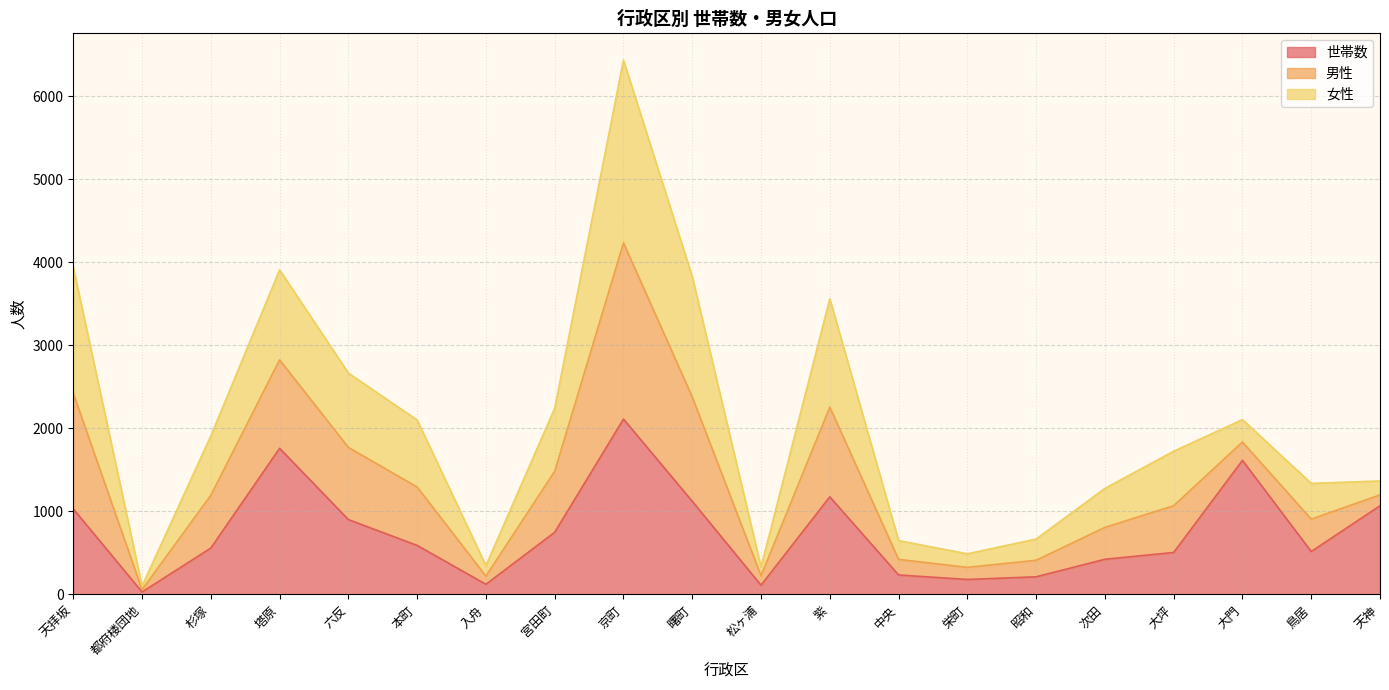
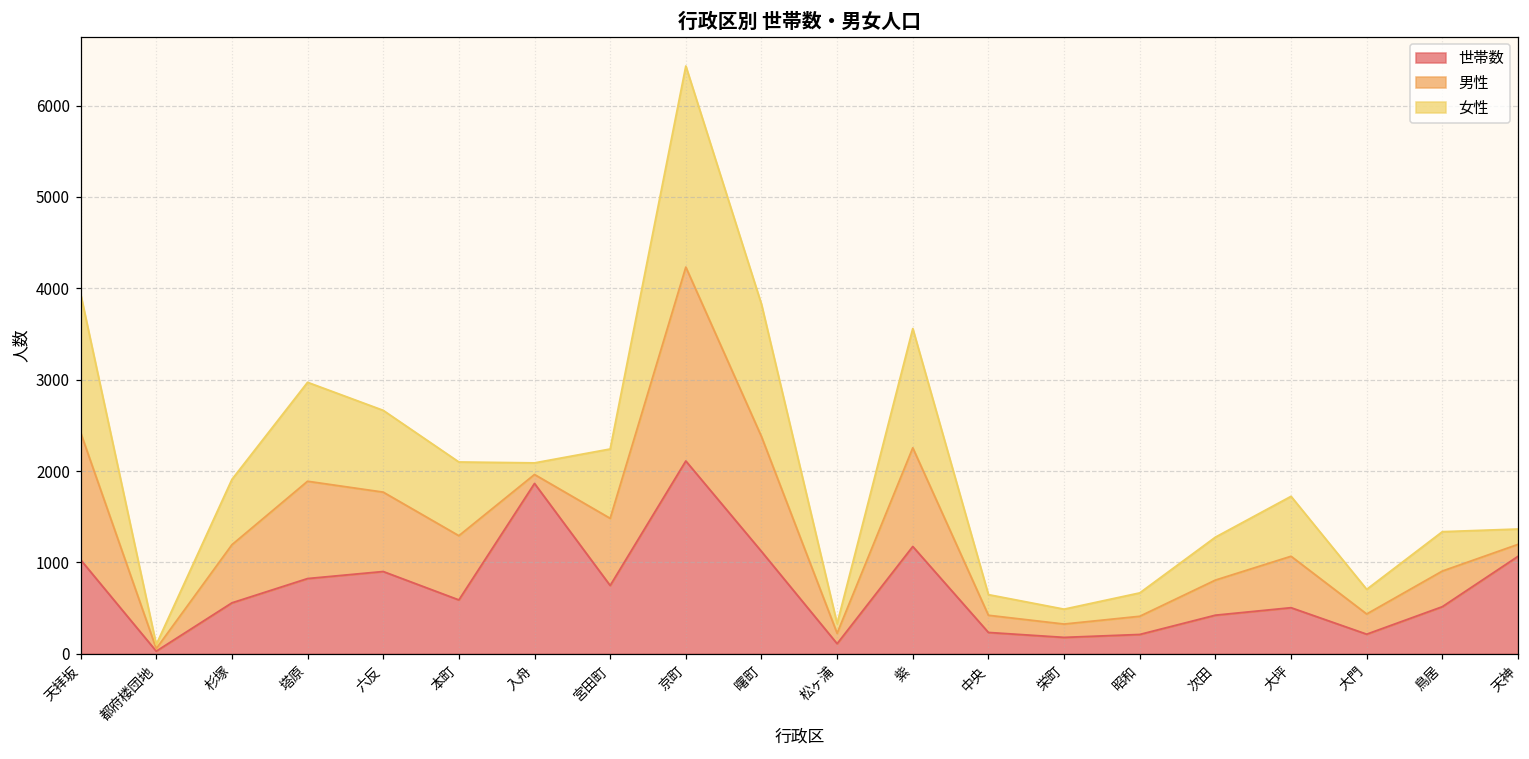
  {
    "世帯数": {
      "天拝坂": 1000,
      "杉塚": 600,
-     "塔原": 1800,
+     "塔原": 800,
      "六反": 900,
      "本町": 600,
-     "入舟": 100,
+     "入舟": 1900,
      "宮田町": 700,
      "京町": 2100,
      "曙町": 1100,
      "松ヶ浦": 100,
      "紫": 1200,
      "中央": 200,
      "栄町": 200,
      "昭和": 200,
      "次田": 400,
      "大坪": 500,
-     "大門": 1600,
+     "大門": 200,
      "鳥居": 500,
      "天神": 1100
    }
  }
